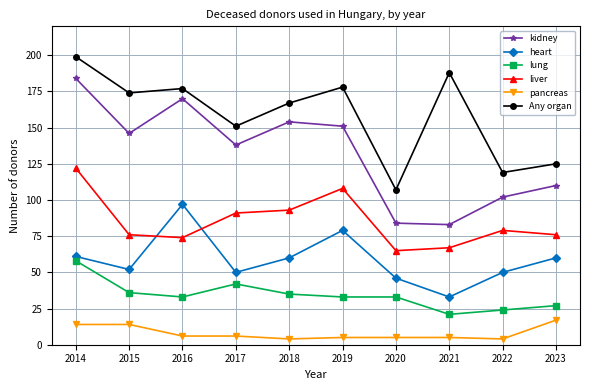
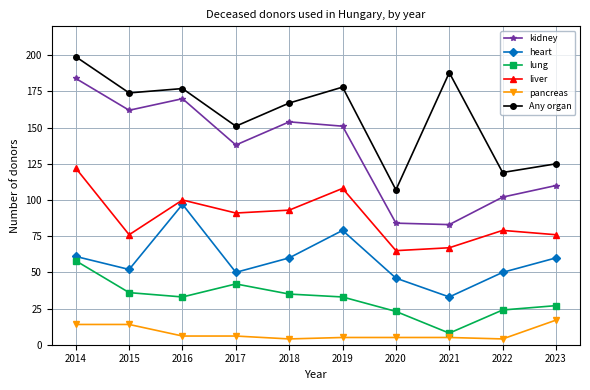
  {
    "kidney": {
      "2014": 184,
-     "2015": 146,
+     "2015": 162,
      "2016": 170,
      "2017": 138,
      "2018": 154,
      "2019": 151,
      "2020": 84,
      "2021": 83,
      "2022": 102,
      "2023": 110
    },
    "heart": {
      "2014": 61,
      "2015": 52,
      "2016": 97,
      "2017": 50,
      "2018": 60,
      "2019": 79,
      "2020": 46,
      "2021": 33,
      "2022": 50,
      "2023": 60
    },
    "lung": {
      "2014": 58,
      "2015": 36,
      "2016": 33,
      "2017": 42,
      "2018": 35,
      "2019": 33,
-     "2020": 33,
-     "2021": 21,
+     "2020": 23,
+     "2021": 8,
      "2022": 24,
      "2023": 27
    },
    "liver": {
      "2014": 122,
      "2015": 76,
-     "2016": 74,
+     "2016": 100,
      "2017": 91,
      "2018": 93,
      "2019": 108,
      "2020": 65,
      "2021": 67,
      "2022": 79,
      "2023": 76
    },
    "pancreas": {
      "2014": 14,
      "2015": 14,
      "2016": 6,
      "2017": 6,
      "2018": 4,
      "2019": 5,
      "2020": 5,
      "2021": 5,
      "2022": 4,
      "2023": 17
    },
    "Any organ": {
      "2014": 199,
      "2015": 174,
      "2016": 177,
      "2017": 151,
      "2018": 167,
      "2019": 178,
      "2020": 107,
      "2021": 188,
      "2022": 119,
      "2023": 125
    }
  }
